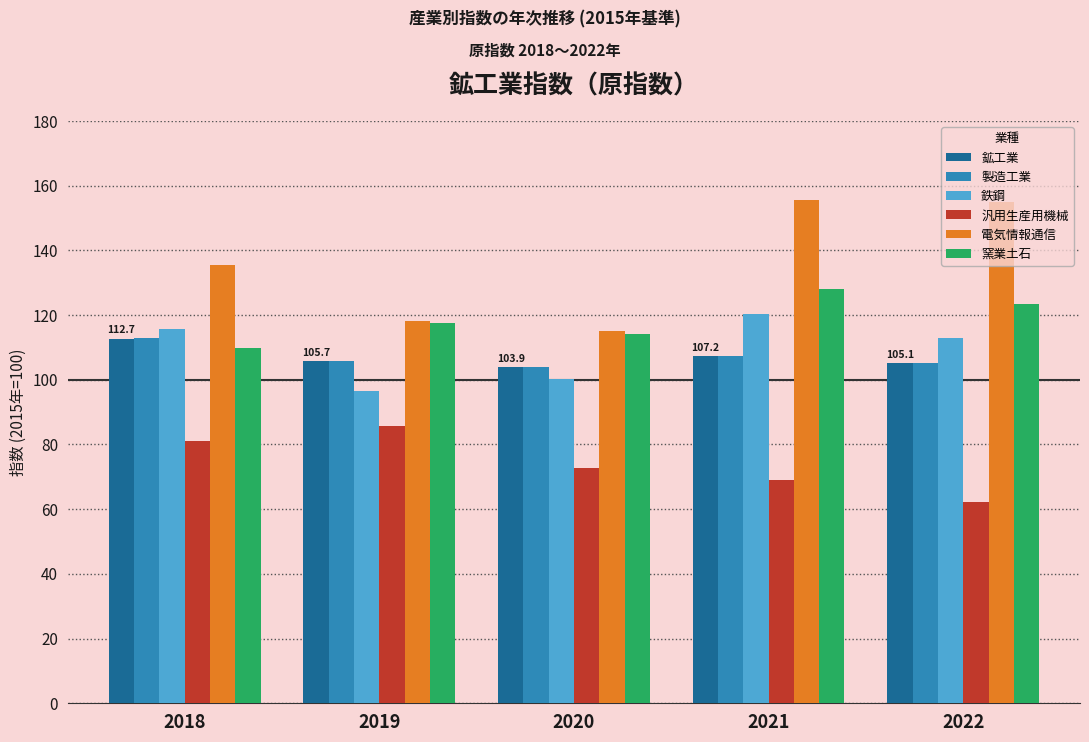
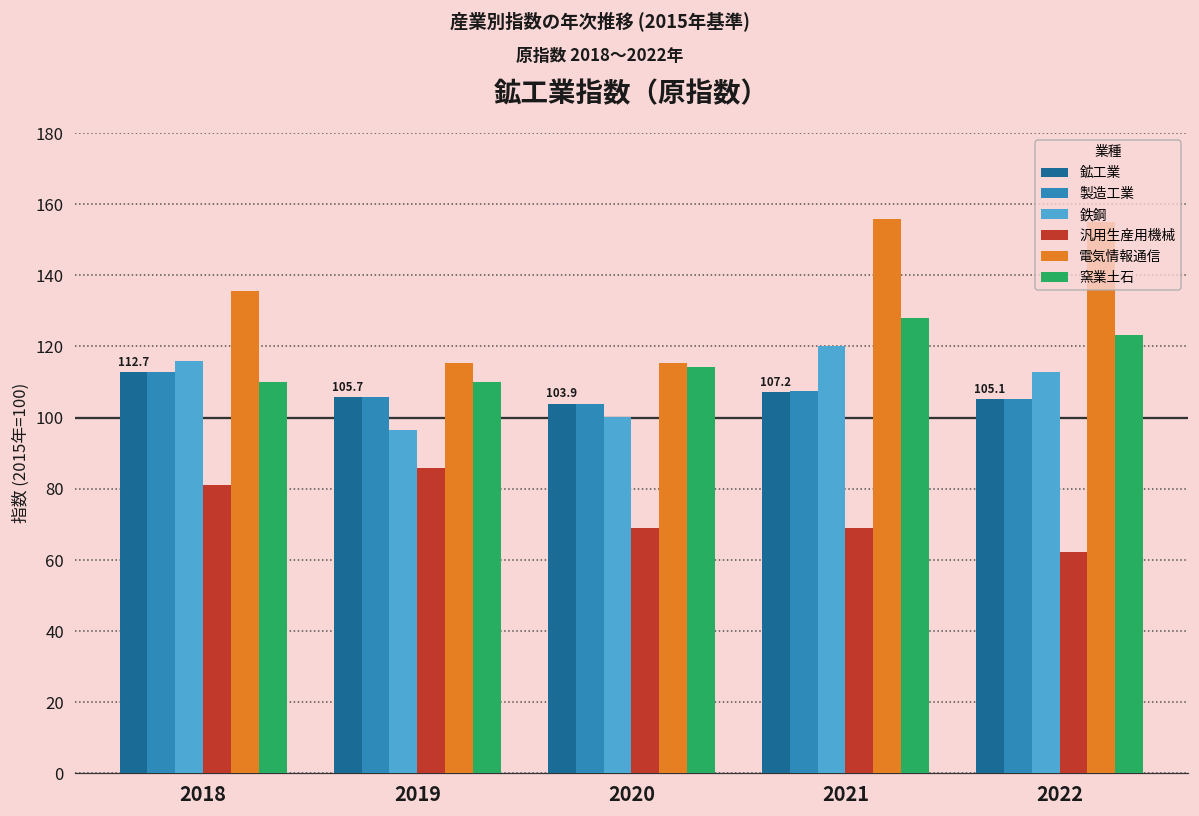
  {
    "汎用生産用機械": {
      "2018": 81,
      "2019": 86,
-     "2020": 73,
+     "2020": 69,
      "2021": 69,
      "2022": 62
    },
    "電気情報通信": {
      "2018": 136,
-     "2019": 118,
+     "2019": 115,
      "2020": 115,
      "2021": 156
    },
    "窯業土石": {
      "2018": 110,
-     "2019": 118,
+     "2019": 110,
      "2020": 114,
      "2021": 128,
      "2022": 123
    }
  }
